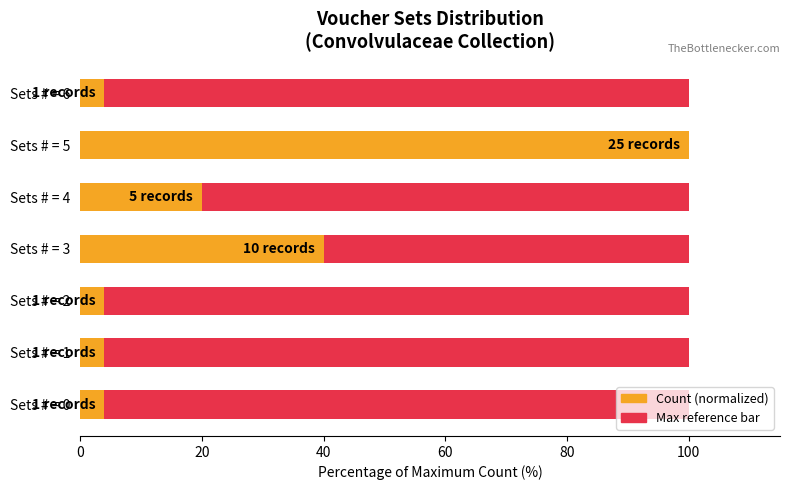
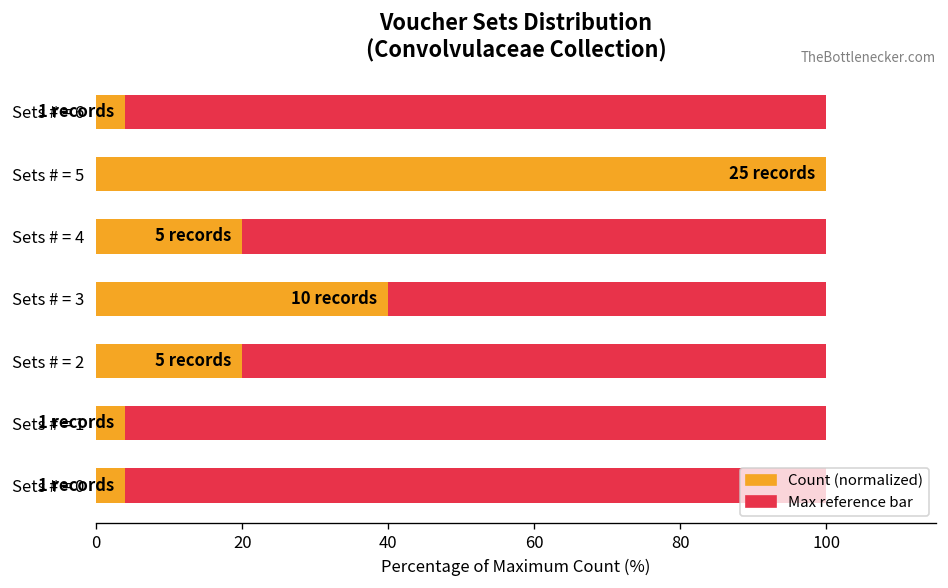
  {
    "Count (normalized)": {
-     "Sets # = 2": 1
+     "Sets # = 2": 5
    }
  }
